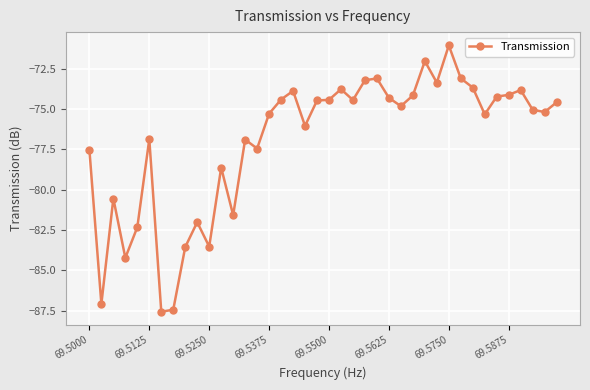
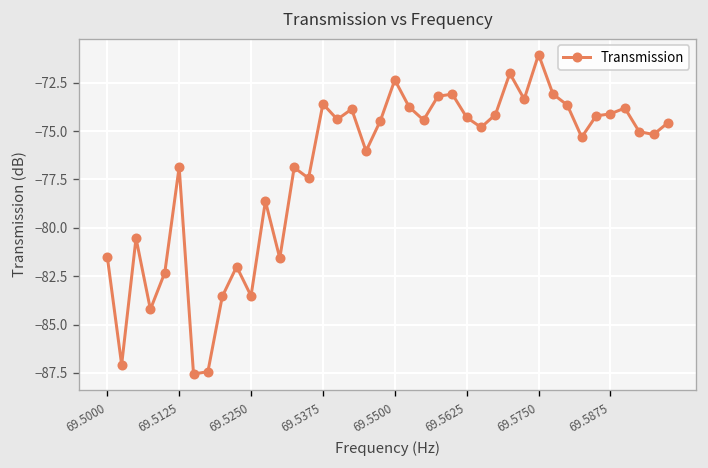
  {
-   "69.5000": -77.5,
+   "69.5000": -81.5,
    "69.5125": -76.9,
    "69.5250": -83.5,
-   "69.5375": -75.3,
-   "69.5500": -74.4,
+   "69.5375": -73.6,
+   "69.5500": -72.4,
    "69.5625": -74.3,
    "69.5750": -71.0,
    "69.5875": -74.1
  }
